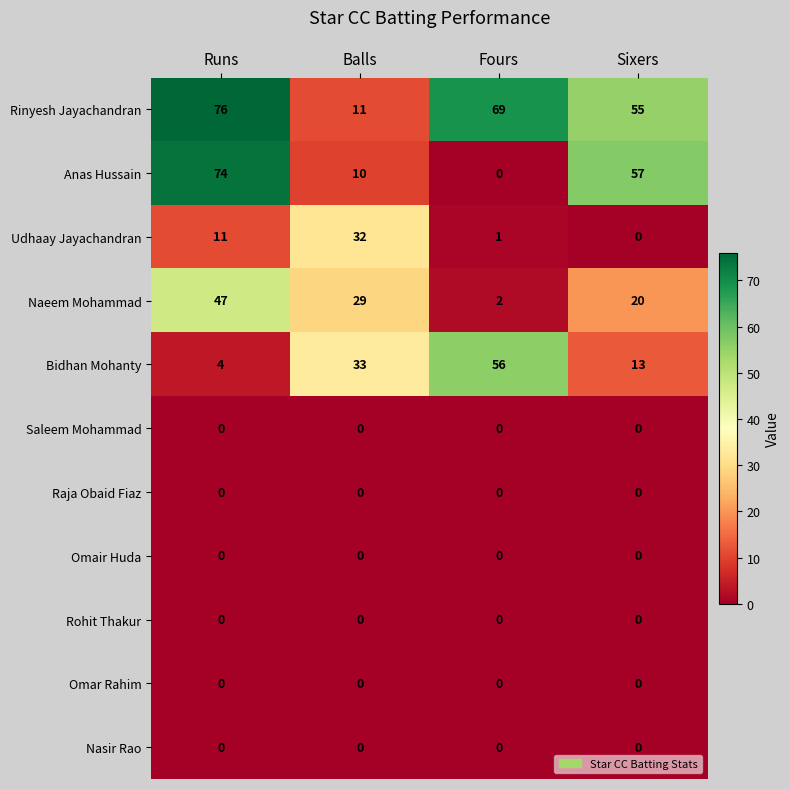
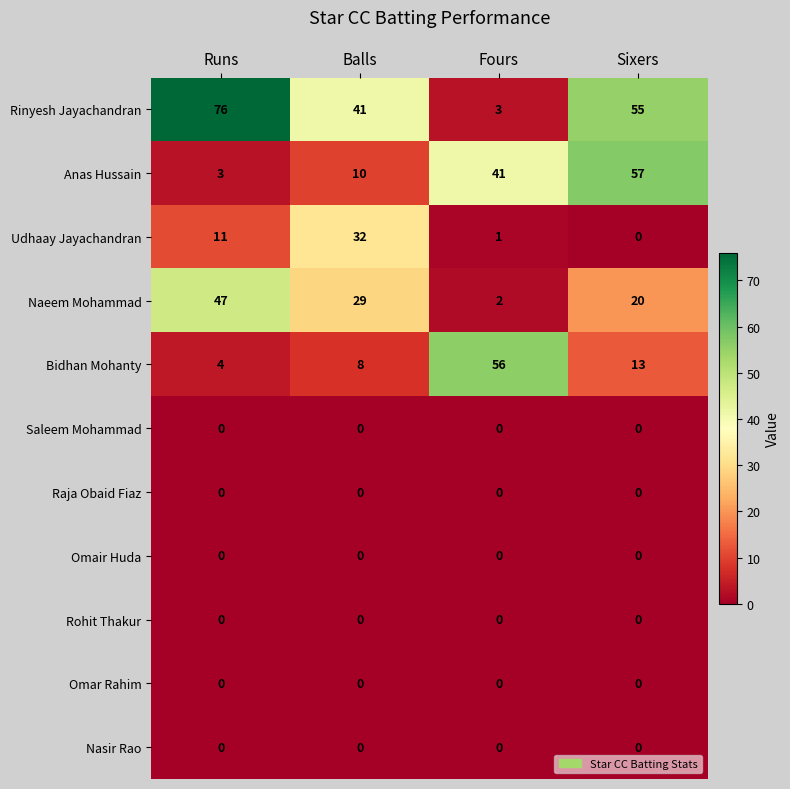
  {
    "Rinyesh Jayachandran": {
      "Runs": 76,
-     "Balls": 11,
-     "Fours": 69,
+     "Balls": 41,
+     "Fours": 3,
      "Sixers": 55
    },
    "Anas Hussain": {
-     "Runs": 74,
+     "Runs": 3,
      "Balls": 10,
-     "Fours": 0,
+     "Fours": 41,
      "Sixers": 57
    },
    "Udhaay Jayachandran": {
      "Runs": 11,
      "Balls": 32,
      "Fours": 1,
      "Sixers": 0
    },
    "Naeem Mohammad": {
      "Runs": 47,
      "Balls": 29,
      "Fours": 2,
      "Sixers": 20
    },
    "Bidhan Mohanty": {
      "Runs": 4,
-     "Balls": 33,
+     "Balls": 8,
      "Fours": 56,
      "Sixers": 13
    },
    "Saleem Mohammad": {
      "Runs": 0,
      "Balls": 0,
      "Fours": 0,
      "Sixers": 0
    },
    "Raja Obaid Fiaz": {
      "Runs": 0,
      "Balls": 0,
      "Fours": 0,
      "Sixers": 0
    },
    "Omair Huda": {
      "Runs": 0,
      "Balls": 0,
      "Fours": 0,
      "Sixers": 0
    },
    "Rohit Thakur": {
      "Runs": 0,
      "Balls": 0,
      "Fours": 0,
      "Sixers": 0
    },
    "Omar Rahim": {
      "Runs": 0,
      "Balls": 0,
      "Fours": 0,
      "Sixers": 0
    },
    "Nasir Rao": {
      "Runs": 0,
      "Balls": 0,
      "Fours": 0,
      "Sixers": 0
    }
  }
